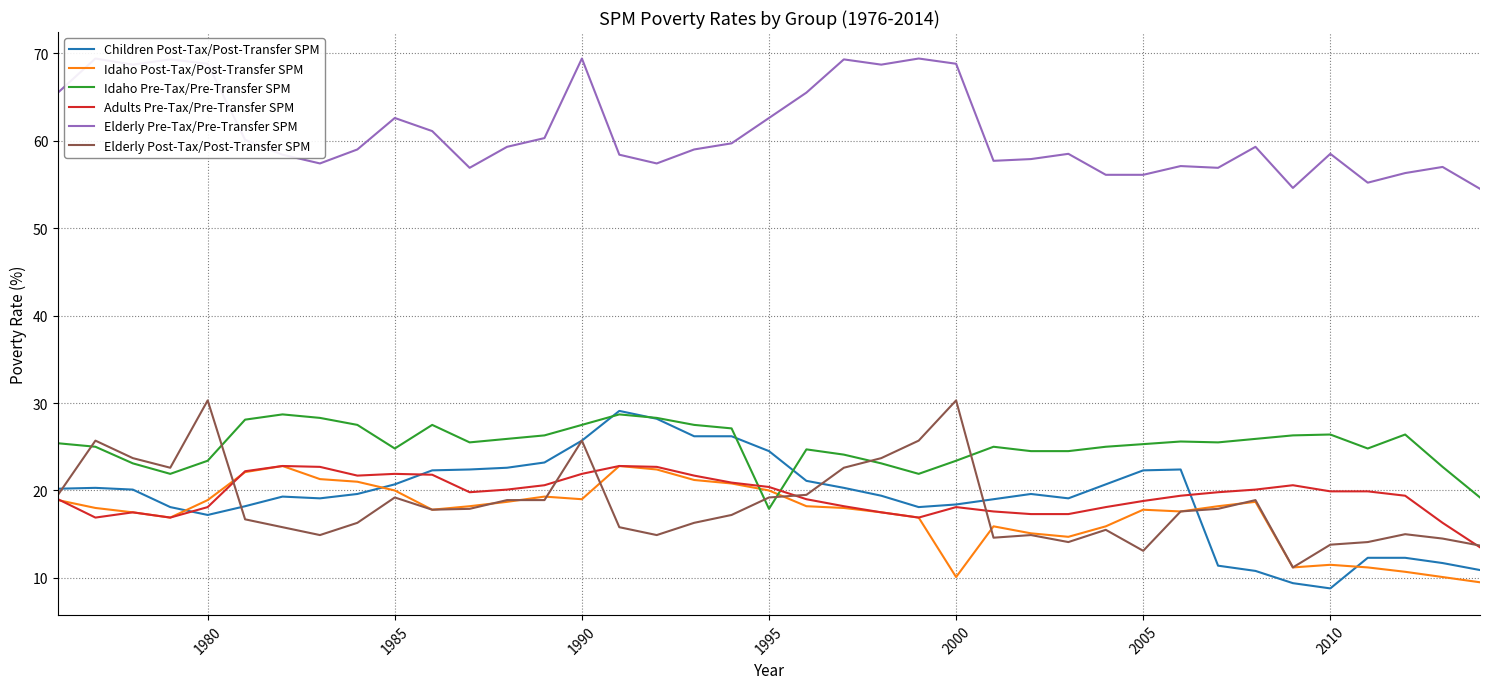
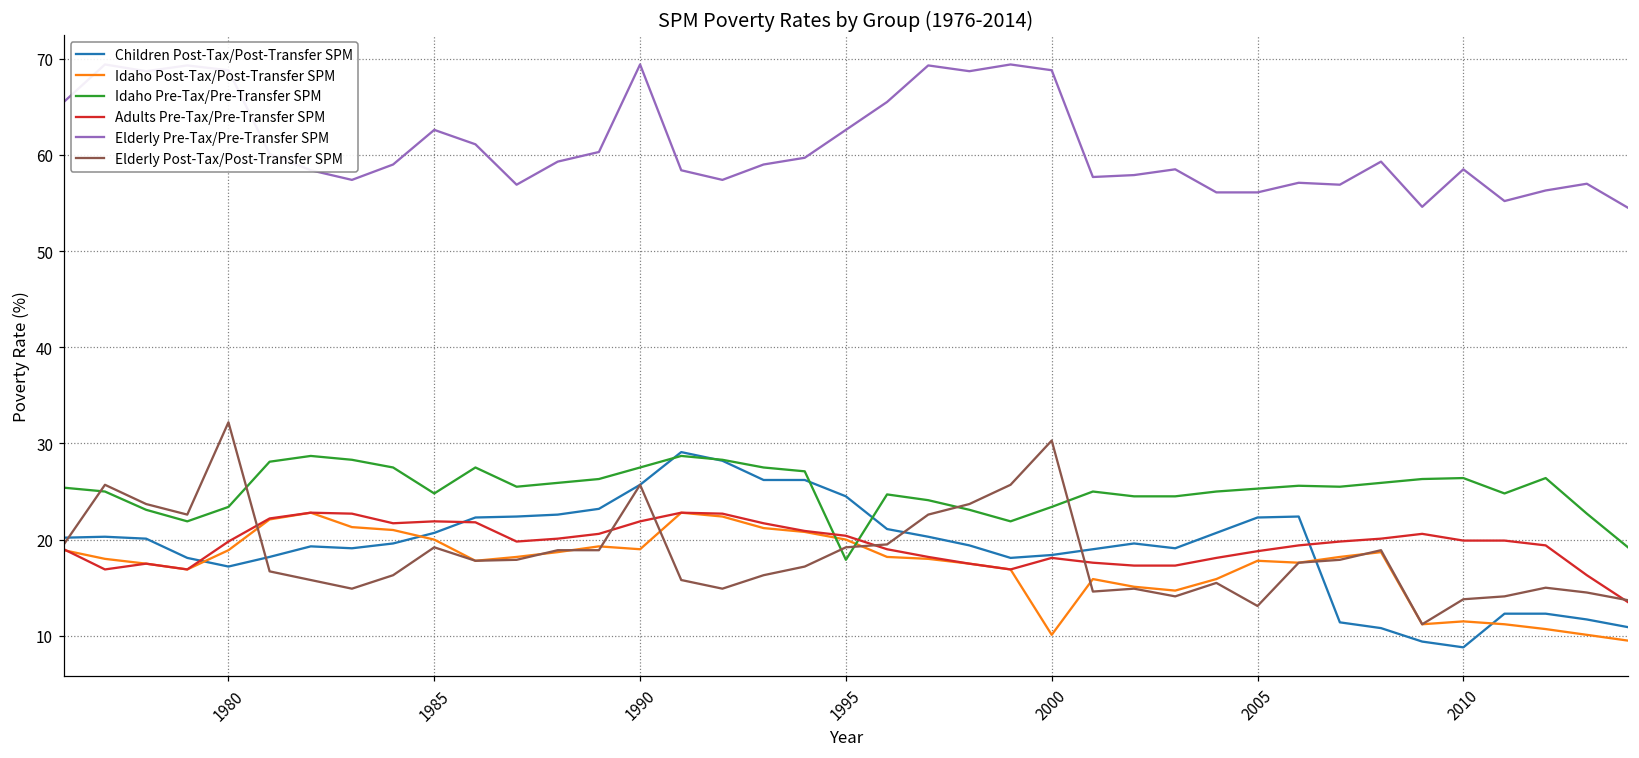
  {
    "Children Post-Tax/Post-Transfer SPM": {
      "1980": 17,
      "1985": 21,
      "1995": 25,
      "2000": 18,
      "2005": 22,
      "2010": 9
    },
    "Idaho Post-Tax/Post-Transfer SPM": {
      "1980": 19,
      "1985": 20,
      "1990": 19,
      "1995": 20,
      "2000": 10,
      "2005": 18,
      "2010": 12
    },
    "Idaho Pre-Tax/Pre-Transfer SPM": {
      "1980": 23,
      "1985": 25,
      "1990": 28,
      "1995": 18,
      "2000": 23,
      "2005": 25,
      "2010": 26
    },
    "Adults Pre-Tax/Pre-Transfer SPM": {
-     "1980": 18,
+     "1980": 20,
      "1985": 22,
      "1990": 22,
      "1995": 20,
      "2000": 18,
      "2005": 19,
      "2010": 20
    },
    "Elderly Pre-Tax/Pre-Transfer SPM": {
      "1985": 63,
      "1990": 69,
      "1995": 63,
      "2000": 69,
      "2005": 56,
      "2010": 59
    },
    "Elderly Post-Tax/Post-Transfer SPM": {
-     "1980": 30,
+     "1980": 32,
      "1985": 19,
      "1995": 19,
      "2000": 30,
      "2005": 13,
      "2010": 14
    }
  }
